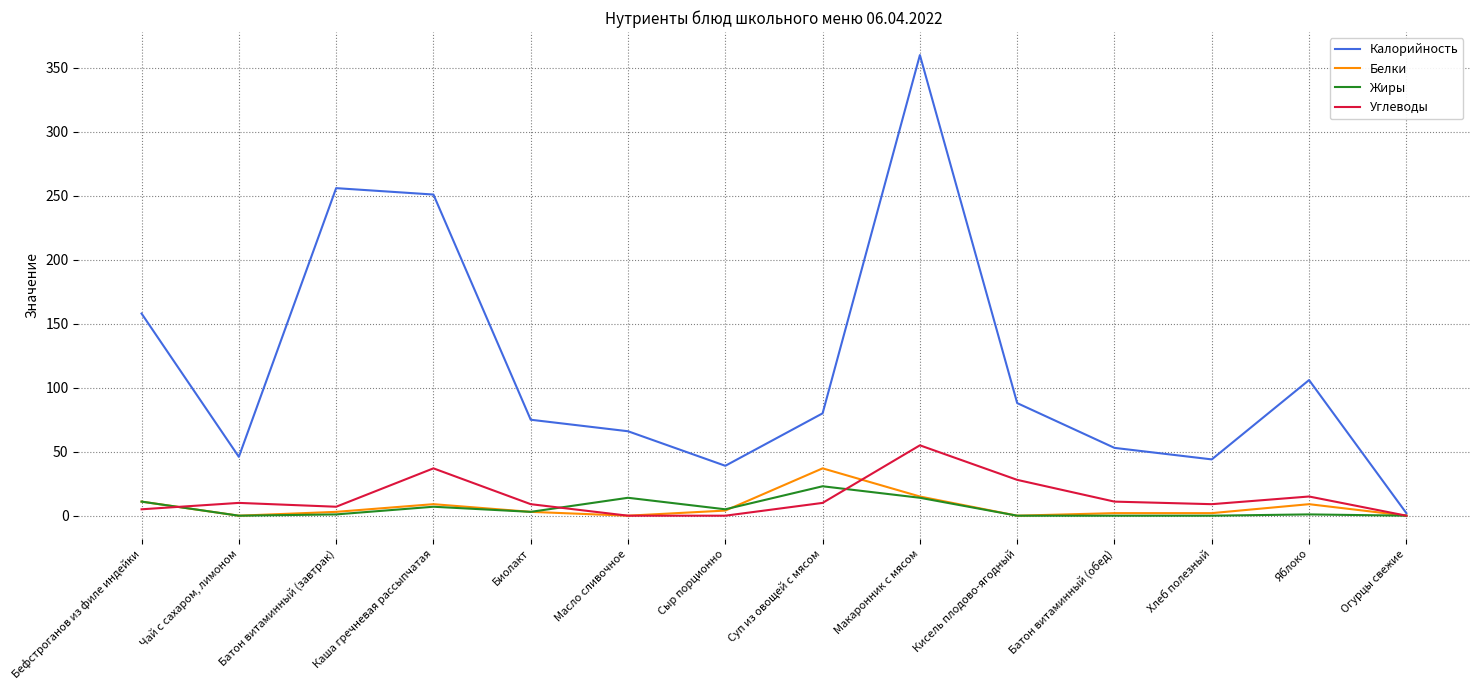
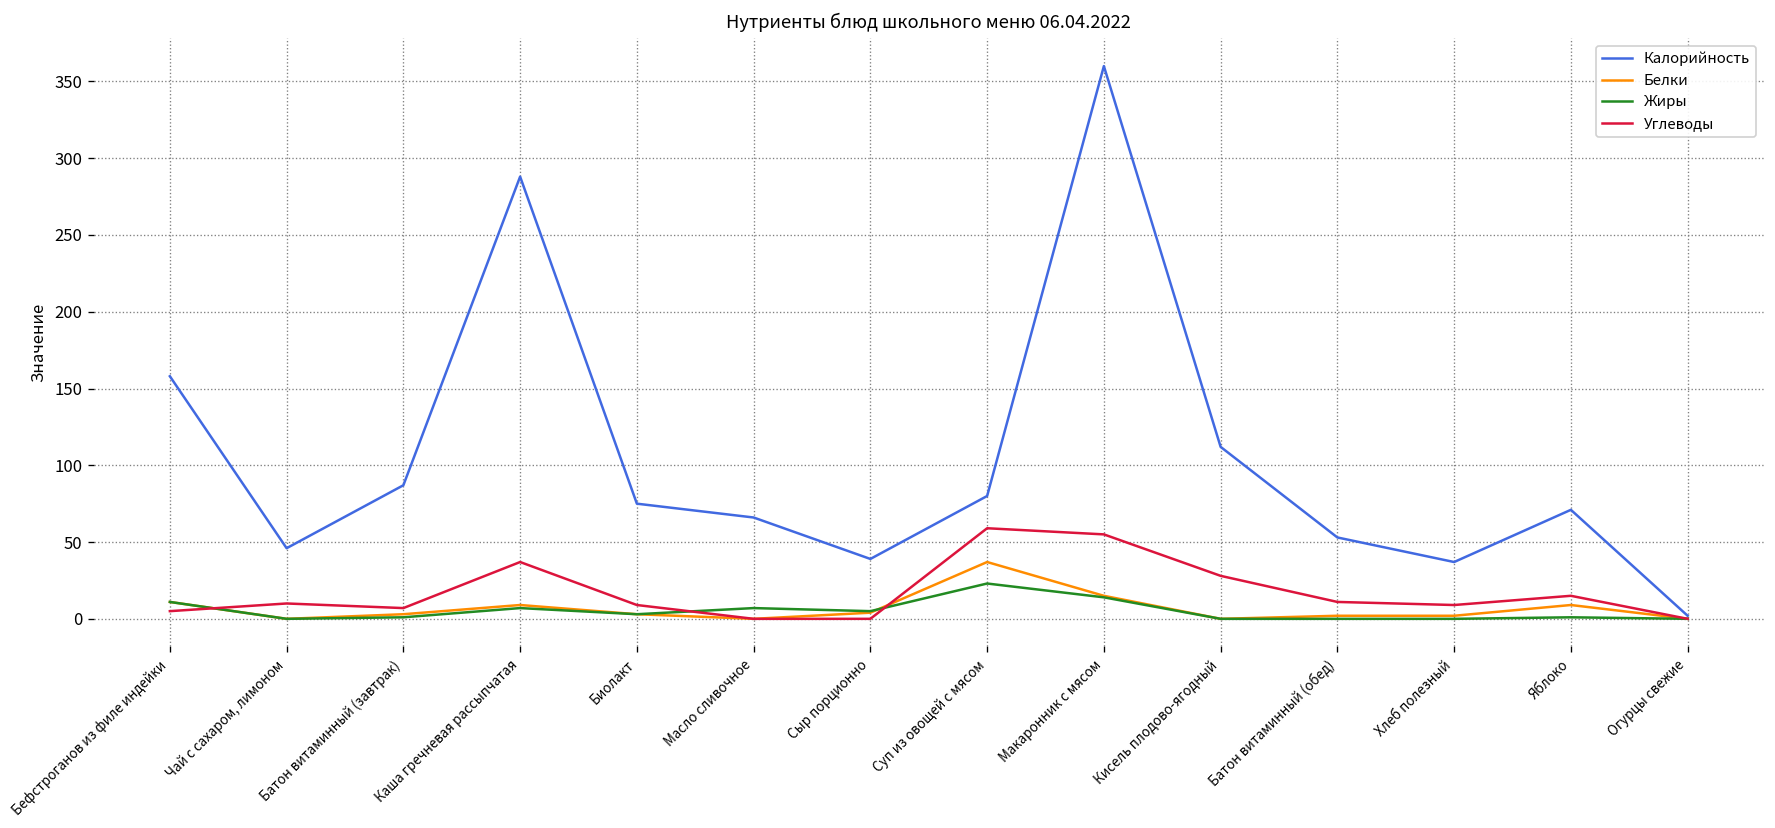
  {
    "Калорийность": {
      "Бефстроганов из филе индейки": 158,
      "Чай с сахаром, лимоном": 46,
-     "Батон витаминный (завтрак)": 256,
-     "Каша гречневая рассыпчатая": 251,
+     "Батон витаминный (завтрак)": 87,
+     "Каша гречневая рассыпчатая": 288,
      "Биолакт": 75,
      "Масло сливочное": 66,
      "Сыр порционно": 39,
      "Суп из овощей с мясом": 80,
      "Макаронник с мясом": 360,
-     "Кисель плодово-ягодный": 88,
+     "Кисель плодово-ягодный": 112,
      "Батон витаминный (обед)": 53,
-     "Хлеб полезный": 44,
-     "Яблоко": 106,
+     "Хлеб полезный": 37,
+     "Яблоко": 71,
      "Огурцы свежие": 2
    },
    "Белки": {
      "Суп из овощей с мясом": 37,
      "Батон витаминный (обед)": 2,
      "Хлеб полезный": 2,
      "Яблоко": 9
    },
    "Жиры": {
-     "Масло сливочное": 14,
+     "Масло сливочное": 7,
      "Суп из овощей с мясом": 23,
      "Батон витаминный (обед)": 0,
      "Хлеб полезный": 0,
      "Яблоко": 1
    },
    "Углеводы": {
      "Бефстроганов из филе индейки": 5,
      "Чай с сахаром, лимоном": 10,
      "Батон витаминный (завтрак)": 7,
      "Каша гречневая рассыпчатая": 37,
      "Биолакт": 9,
      "Сыр порционно": 0,
-     "Суп из овощей с мясом": 10,
+     "Суп из овощей с мясом": 59,
      "Макаронник с мясом": 55,
      "Кисель плодово-ягодный": 28,
      "Батон витаминный (обед)": 11,
      "Хлеб полезный": 9,
      "Яблоко": 15
    }
  }
